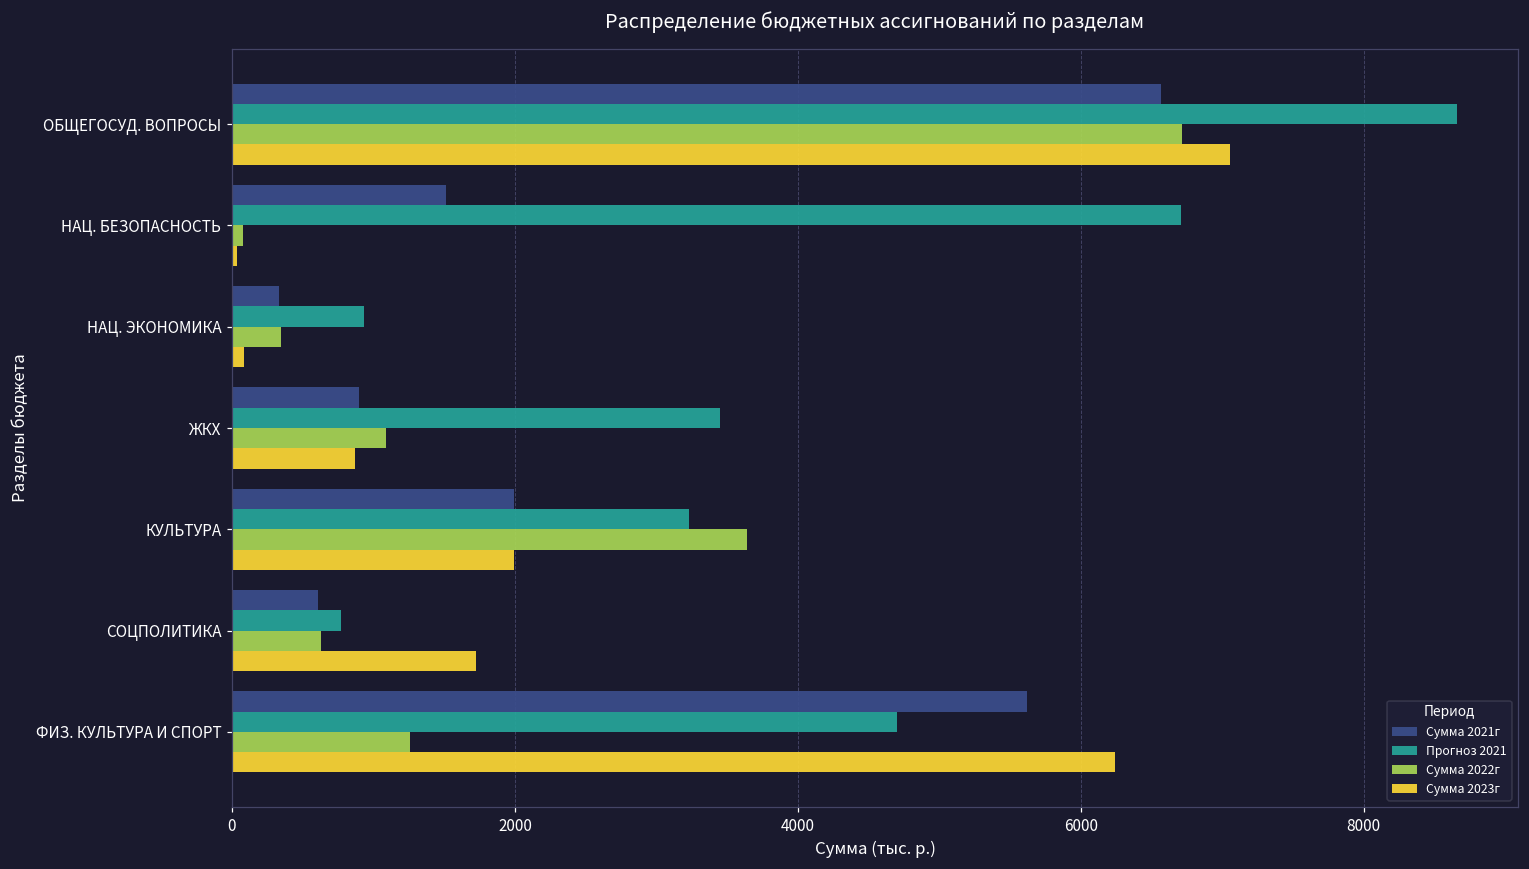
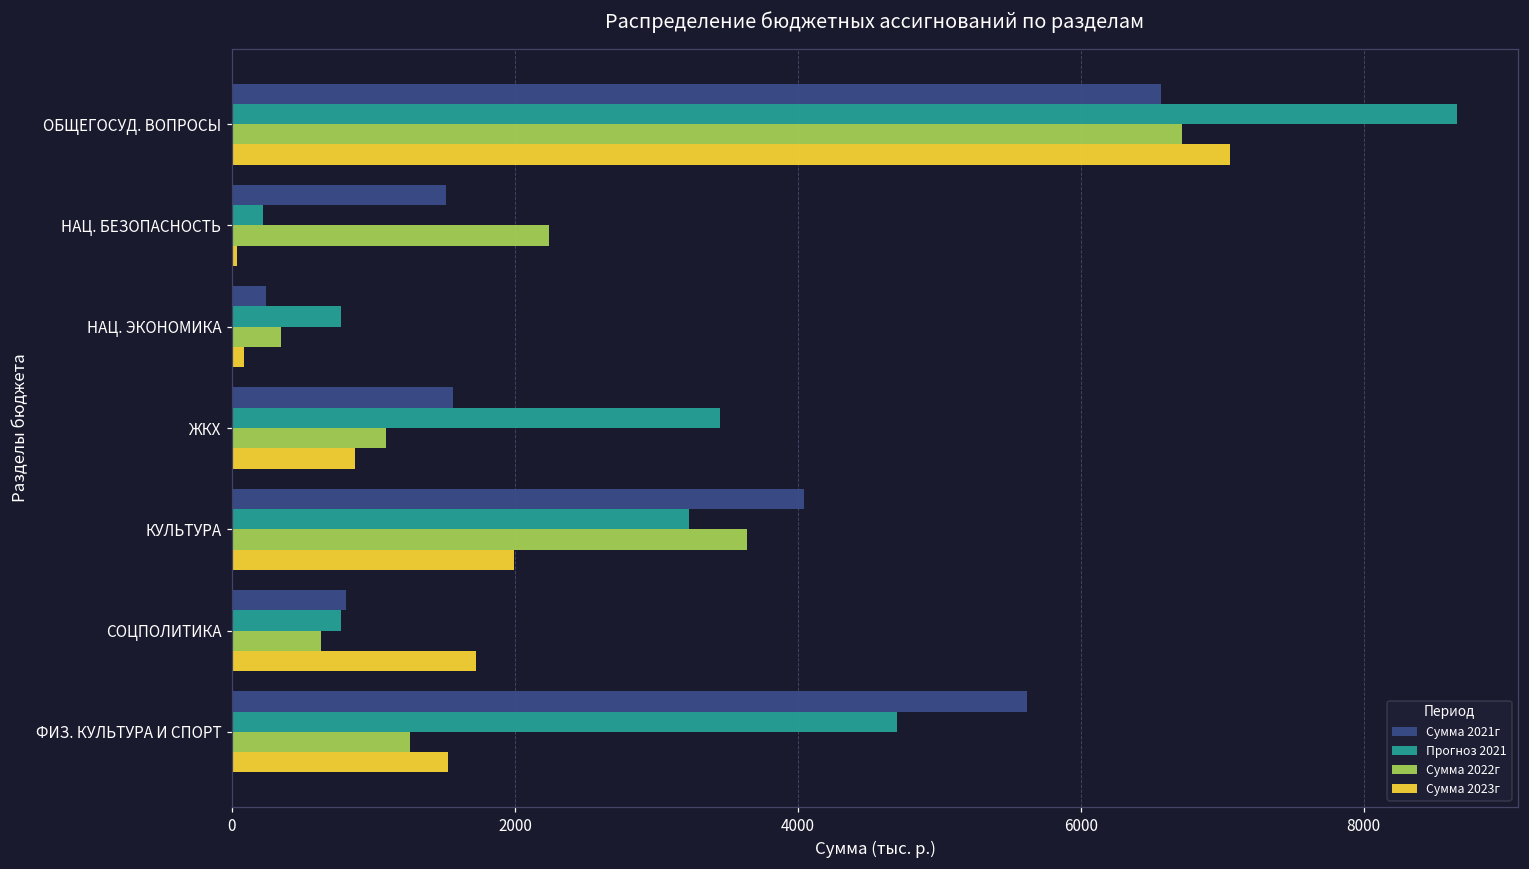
  {
    "Сумма 2021г": {
      "ОБЩЕГОСУД. ВОПРОСЫ": 6570,
      "НАЦ. БЕЗОПАСНОСТЬ": 1510,
-     "НАЦ. ЭКОНОМИКА": 330,
-     "ЖКХ": 900,
-     "КУЛЬТУРА": 1990,
-     "СОЦПОЛИТИКА": 610,
+     "НАЦ. ЭКОНОМИКА": 240,
+     "ЖКХ": 1570,
+     "КУЛЬТУРА": 4050,
+     "СОЦПОЛИТИКА": 800,
      "ФИЗ. КУЛЬТУРА И СПОРТ": 5620
    },
    "Прогноз 2021": {
      "ОБЩЕГОСУД. ВОПРОСЫ": 8660,
-     "НАЦ. БЕЗОПАСНОСТЬ": 6710,
-     "НАЦ. ЭКОНОМИКА": 930,
+     "НАЦ. БЕЗОПАСНОСТЬ": 220,
+     "НАЦ. ЭКОНОМИКА": 770,
      "ЖКХ": 3450,
      "КУЛЬТУРА": 3230,
      "СОЦПОЛИТИКА": 770,
      "ФИЗ. КУЛЬТУРА И СПОРТ": 4700
    },
    "Сумма 2022г": {
      "ОБЩЕГОСУД. ВОПРОСЫ": 6720,
-     "НАЦ. БЕЗОПАСНОСТЬ": 80,
+     "НАЦ. БЕЗОПАСНОСТЬ": 2240,
      "НАЦ. ЭКОНОМИКА": 340,
      "ЖКХ": 1090,
      "КУЛЬТУРА": 3640,
      "СОЦПОЛИТИКА": 630,
      "ФИЗ. КУЛЬТУРА И СПОРТ": 1260
    },
    "Сумма 2023г": {
      "ОБЩЕГОСУД. ВОПРОСЫ": 7060,
      "НАЦ. БЕЗОПАСНОСТЬ": 30,
      "НАЦ. ЭКОНОМИКА": 80,
      "ЖКХ": 870,
      "КУЛЬТУРА": 2000,
      "СОЦПОЛИТИКА": 1730,
-     "ФИЗ. КУЛЬТУРА И СПОРТ": 6240
+     "ФИЗ. КУЛЬТУРА И СПОРТ": 1520
    }
  }
